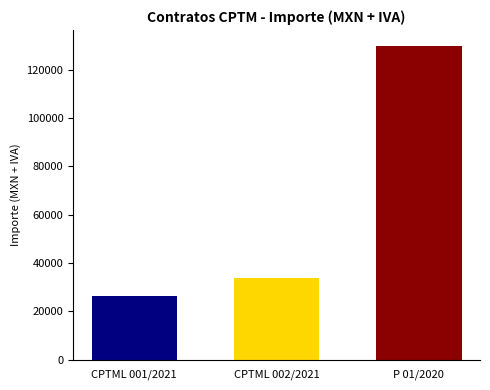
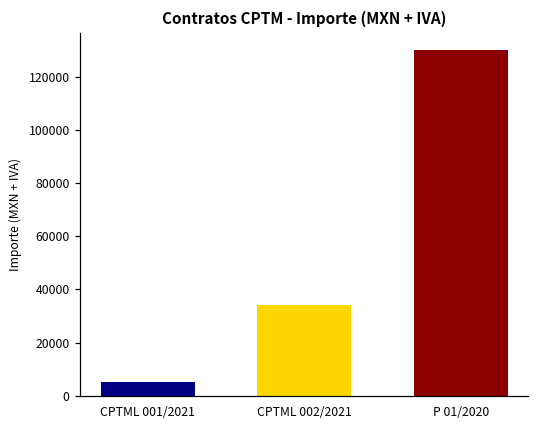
  {
-   "CPTML 001/2021": 26000,
+   "CPTML 001/2021": 5000,
    "CPTML 002/2021": 34000,
    "P 01/2020": 130000
  }
